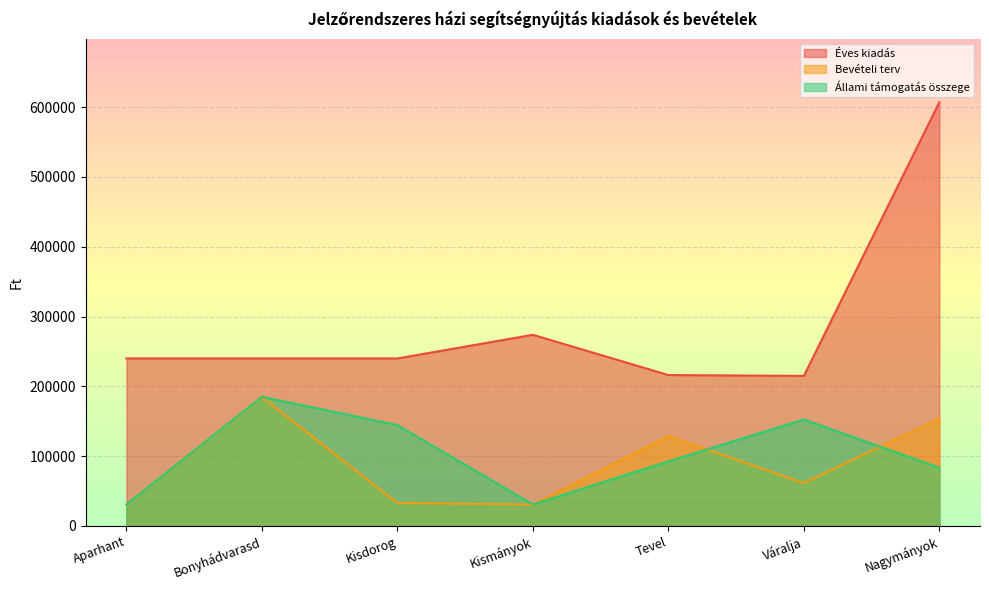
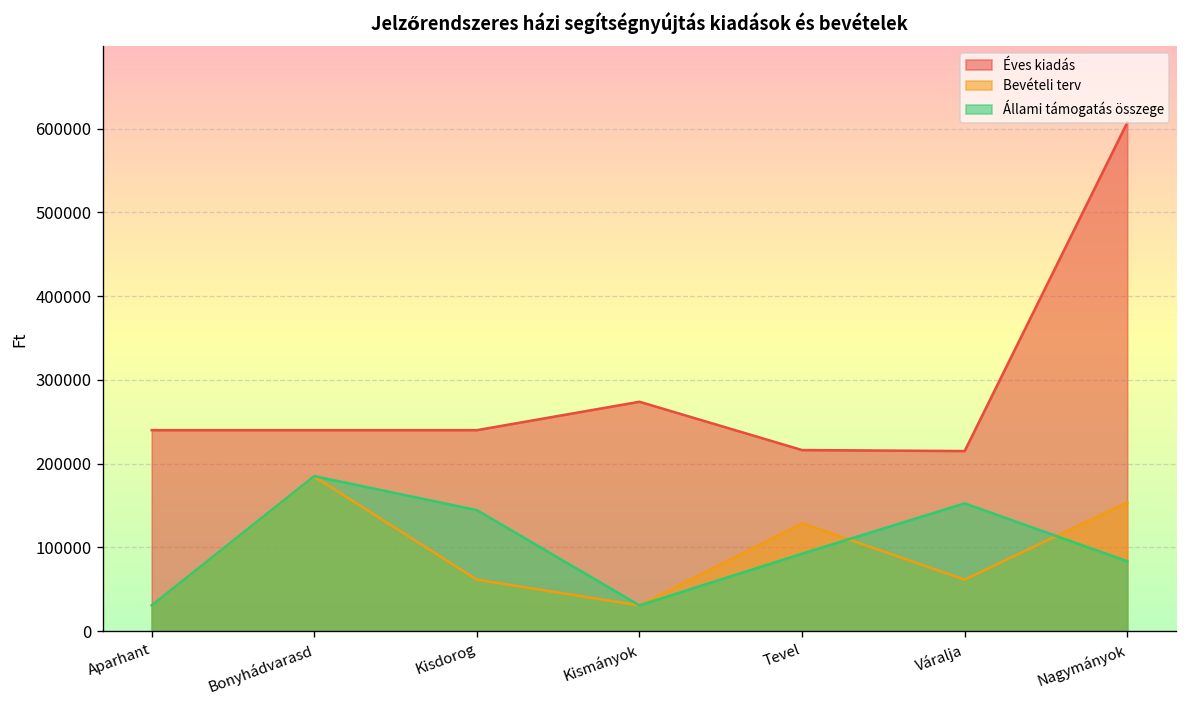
  {
    "Éves kiadás": {
      "Aparhant": 240000,
      "Bonyhádvarasd": 240000,
      "Kisdorog": 240000,
      "Kismányok": 270000,
      "Tevel": 220000,
      "Váralja": 220000,
      "Nagymányok": 610000
    },
    "Bevételi terv": {
-     "Kisdorog": 30000,
+     "Kisdorog": 60000,
      "Tevel": 130000,
      "Váralja": 60000,
      "Nagymányok": 150000
    },
    "Állami támogatás összege": {
      "Kisdorog": 140000,
      "Tevel": 90000,
      "Váralja": 150000,
      "Nagymányok": 80000
    }
  }
